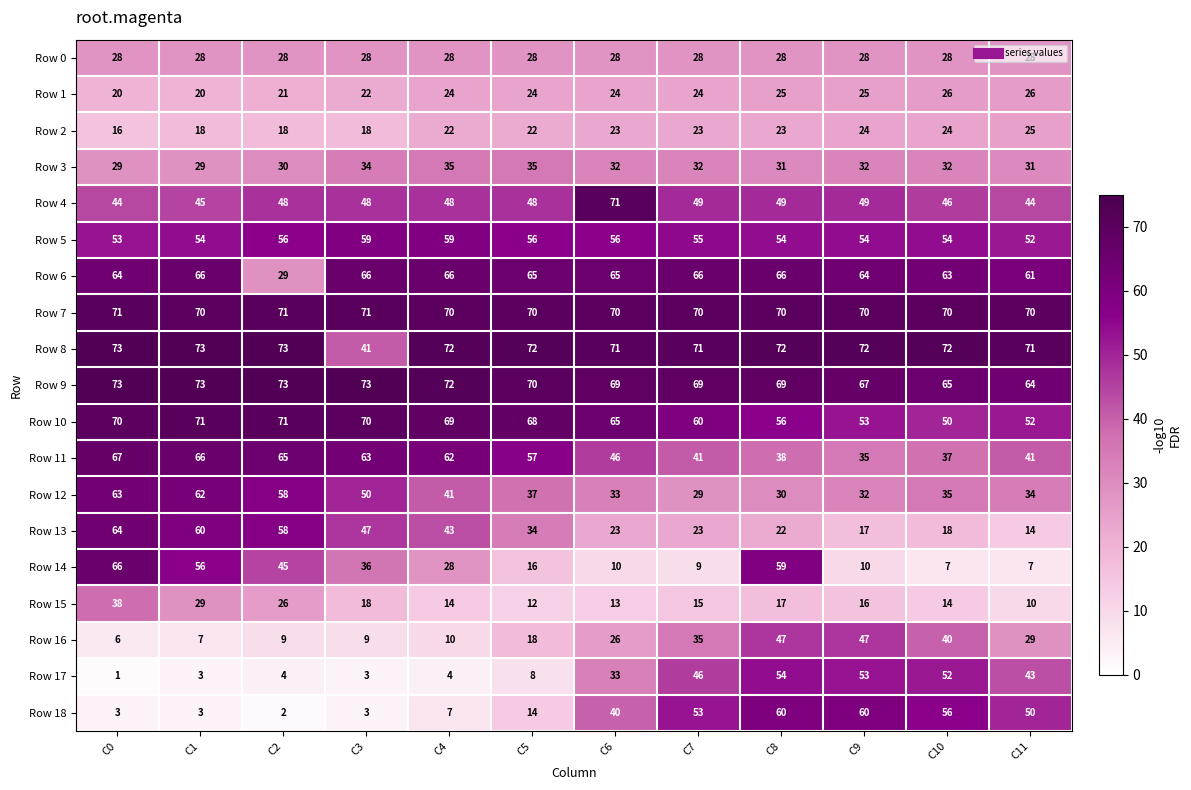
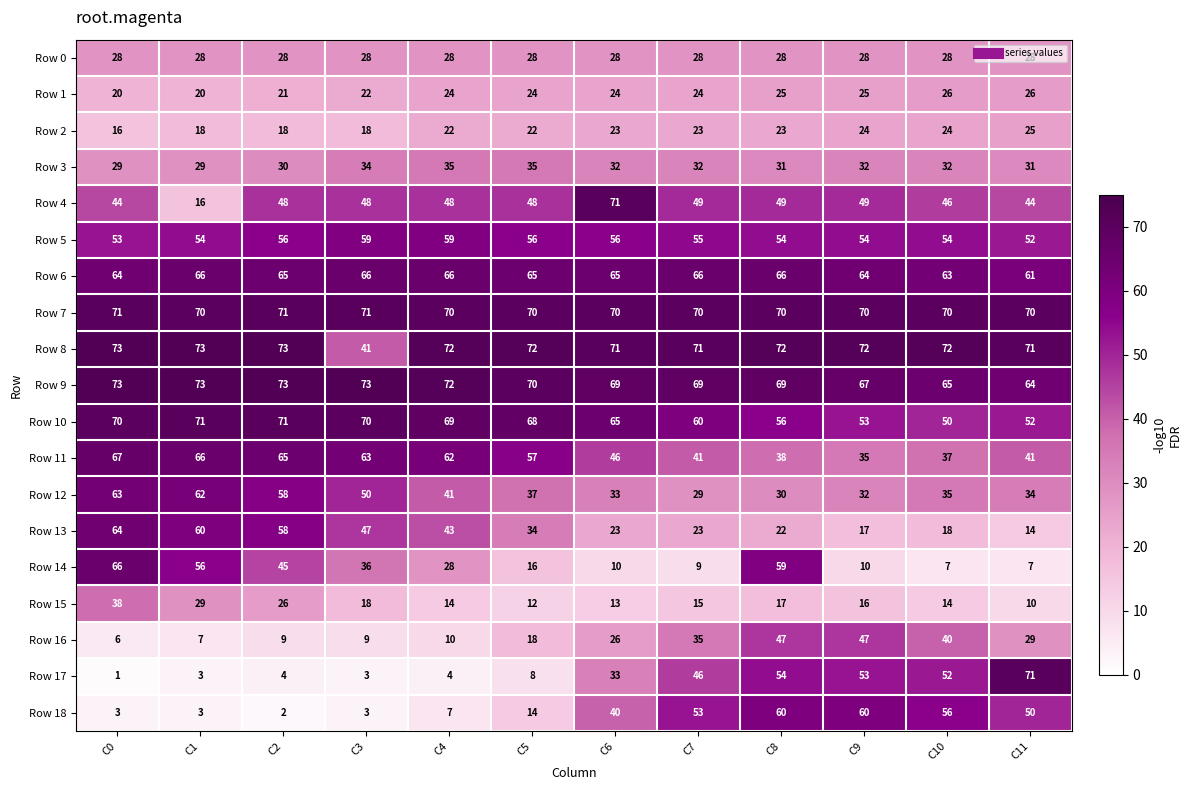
  {
    "Row 4": {
      "C0": 44,
-     "C1": 45,
+     "C1": 16,
      "C2": 48,
      "C3": 48,
      "C4": 48,
      "C5": 48,
      "C6": 71,
      "C7": 49,
      "C8": 49,
      "C9": 49,
      "C10": 46,
      "C11": 44
    },
    "Row 6": {
      "C0": 64,
      "C1": 66,
-     "C2": 29,
+     "C2": 65,
      "C3": 66,
      "C4": 66,
      "C5": 65,
      "C6": 65,
      "C7": 66,
      "C8": 66,
      "C9": 64,
      "C10": 63,
      "C11": 61
    },
    "Row 17": {
      "C0": 1,
      "C1": 3,
      "C2": 4,
      "C3": 3,
      "C4": 4,
      "C5": 8,
      "C6": 33,
      "C7": 46,
      "C8": 54,
      "C9": 53,
      "C10": 52,
-     "C11": 43
+     "C11": 71
    }
  }
